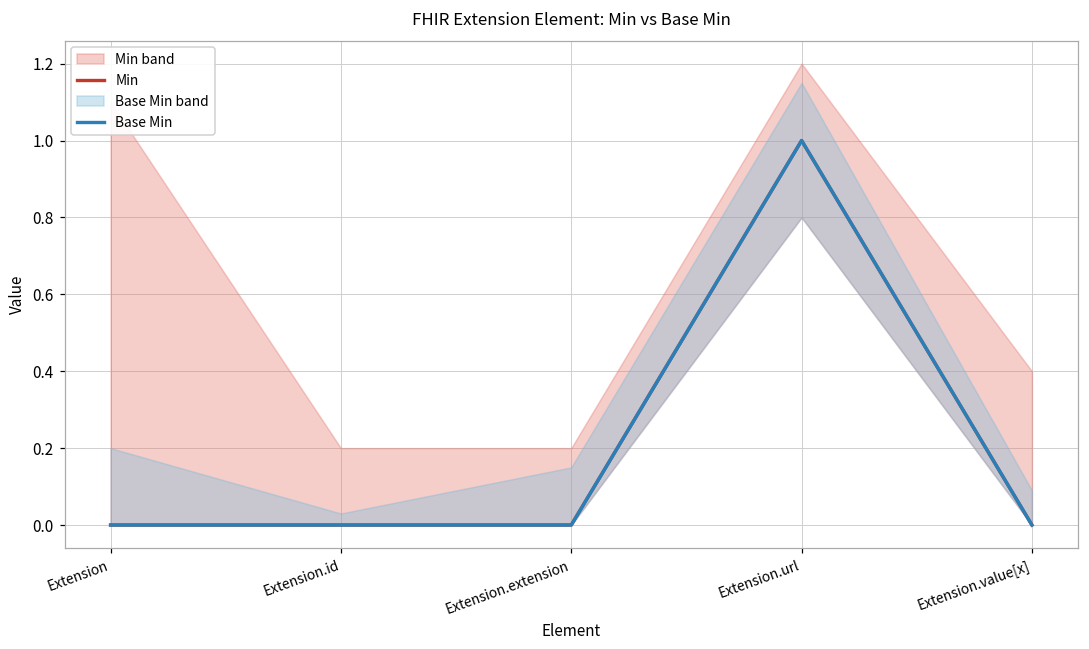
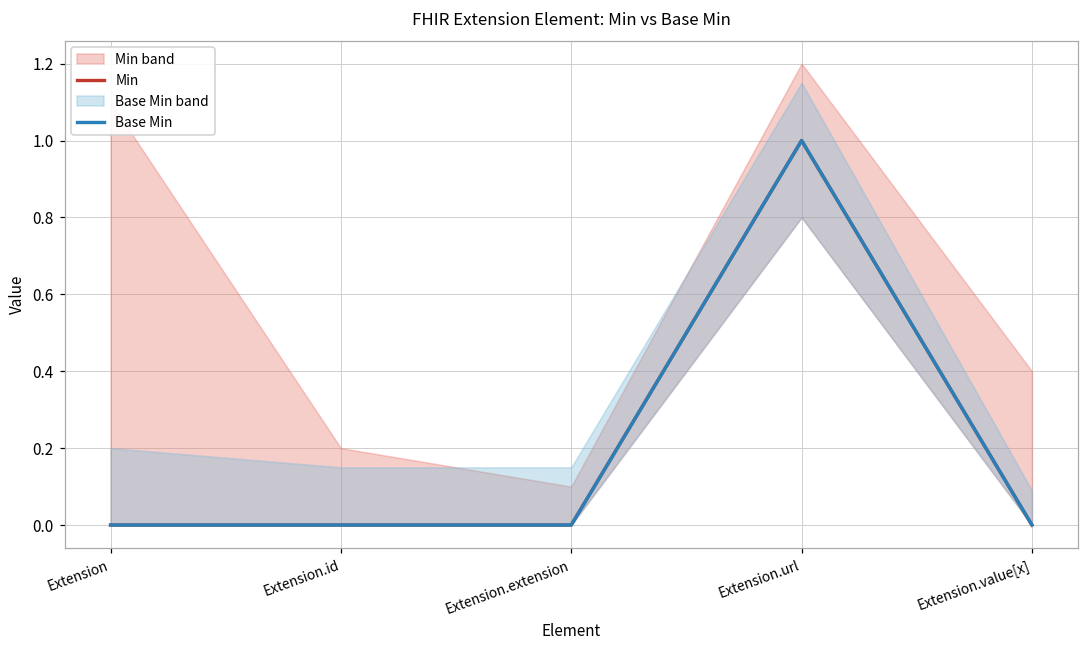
  {
    "Base Min": {
      "Extension": 0.00,
      "Extension.id": 0.00,
      "Extension.extension": 0.00,
      "Extension.url": 1.00,
      "Extension.value[x]": 0.00
    },
    "Min band": {
-     "Extension.extension": 0.2
+     "Extension.extension": 0.1
    },
    "Base Min band": {
-     "Extension.id": 0.03
+     "Extension.id": 0.15
    }
  }
